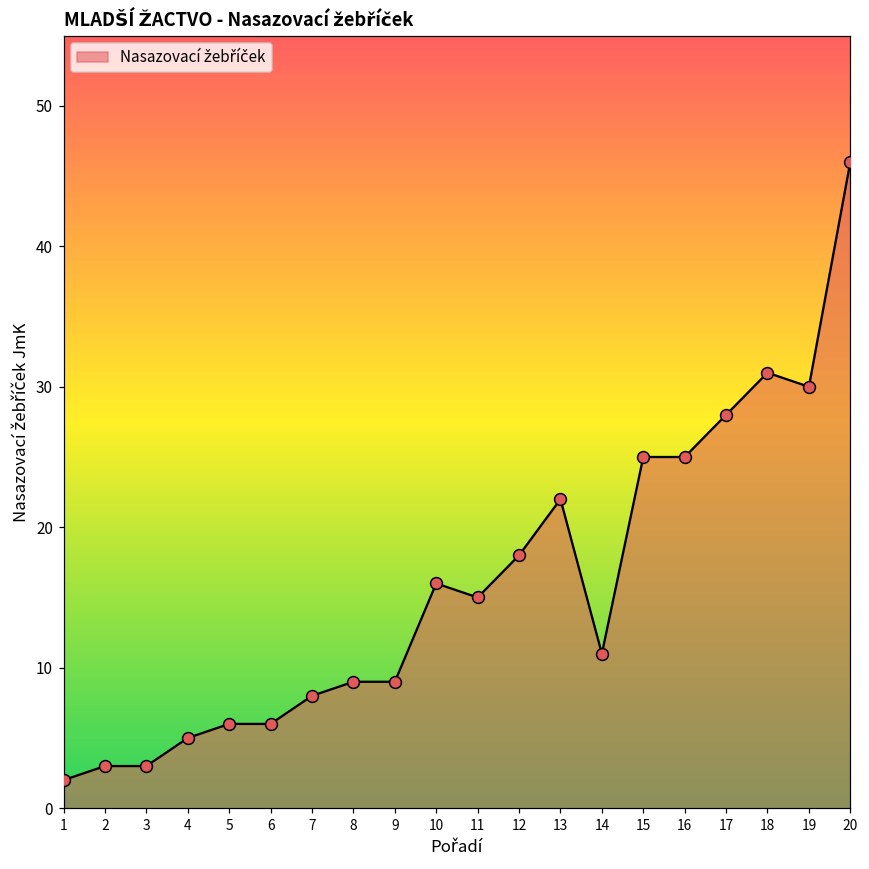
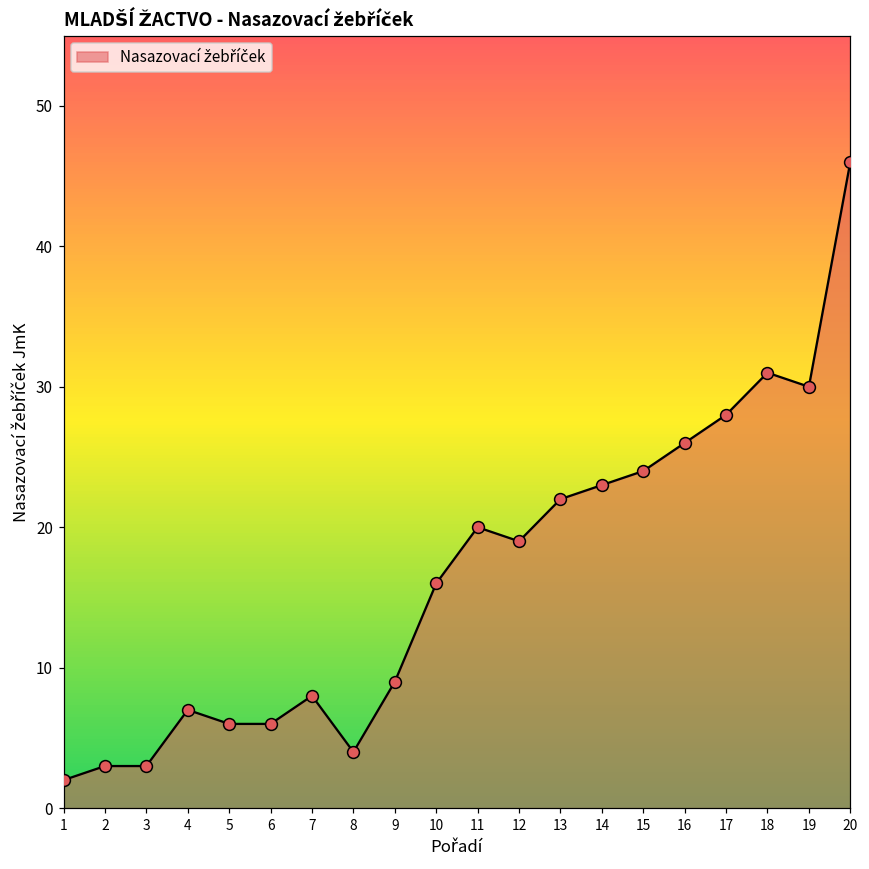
  {
    "1": 2,
    "2": 3,
    "3": 3,
-   "4": 5,
+   "4": 7,
    "5": 6,
    "6": 6,
    "7": 8,
-   "8": 9,
+   "8": 4,
    "9": 9,
    "10": 16,
-   "11": 15,
-   "12": 18,
+   "11": 20,
+   "12": 19,
    "13": 22,
-   "14": 11,
-   "15": 25,
-   "16": 25,
+   "14": 23,
+   "15": 24,
+   "16": 26,
    "17": 28,
    "18": 31,
    "19": 30,
    "20": 46
  }
